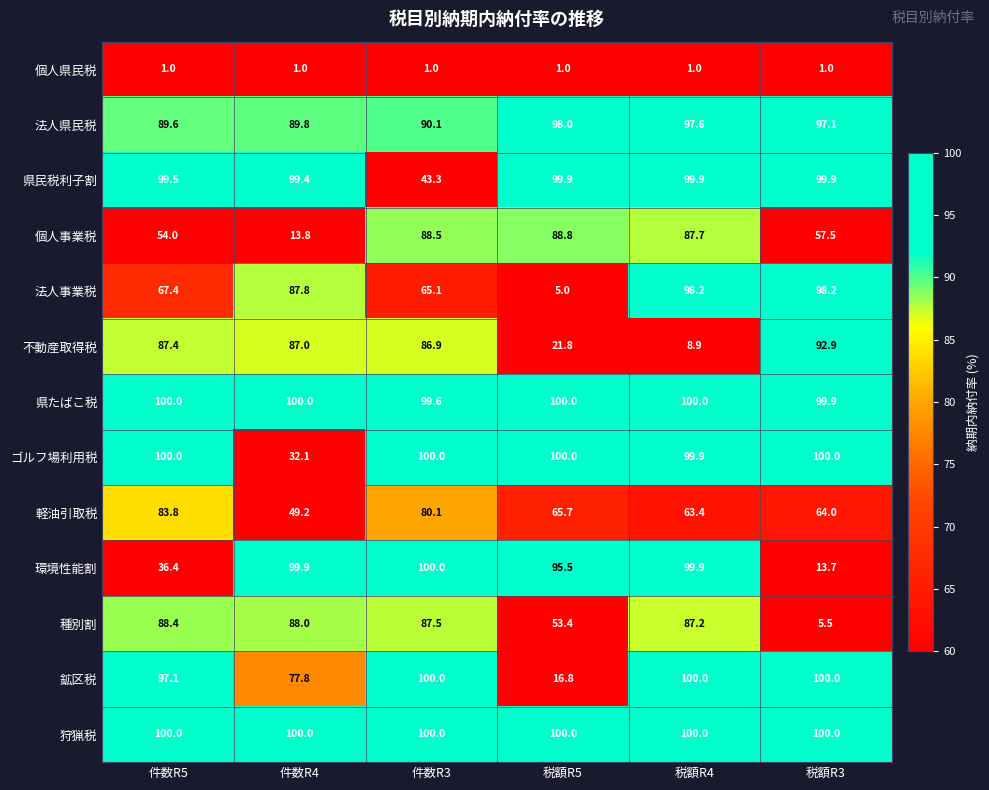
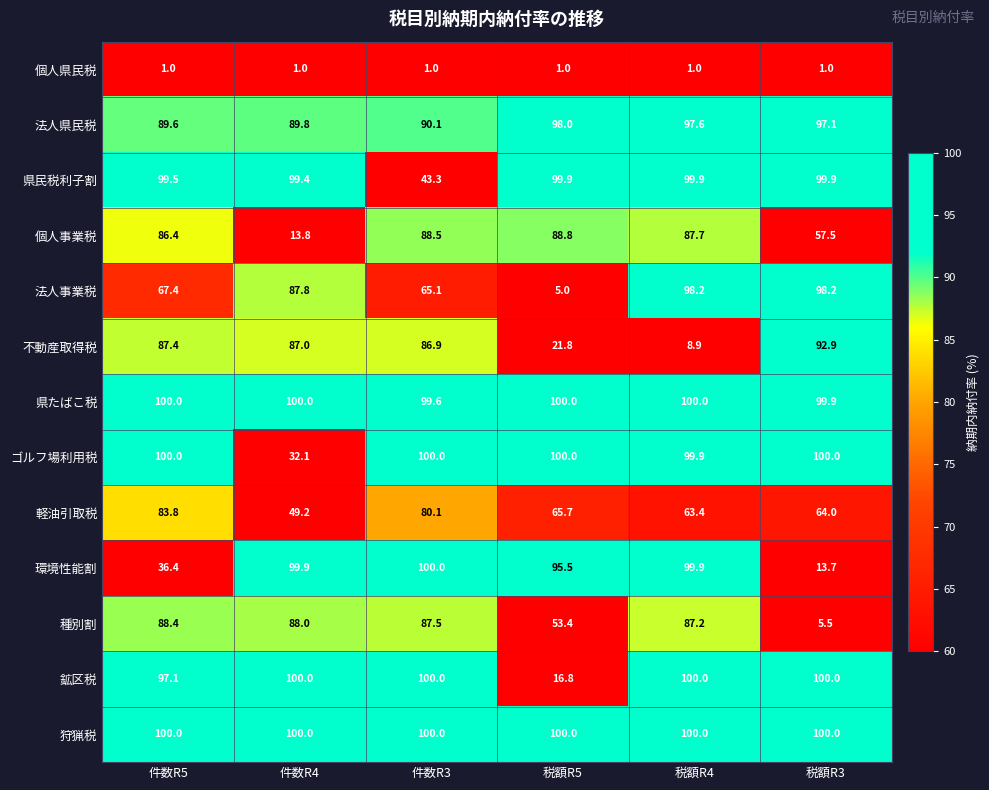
  {
    "個人県民税": {
      "件数R5": 1.0,
      "件数R4": 1.0,
      "件数R3": 1.0,
      "税額R5": 1.0,
      "税額R4": 1.0,
      "税額R3": 1.0
    },
    "法人県民税": {
      "件数R5": 89.6,
      "件数R4": 89.8,
      "件数R3": 90.1,
      "税額R5": 98.0,
      "税額R4": 97.6,
      "税額R3": 97.1
    },
    "県民税利子割": {
      "件数R5": 99.5,
      "件数R4": 99.4,
      "件数R3": 43.3,
      "税額R5": 99.9,
      "税額R4": 99.9,
      "税額R3": 99.9
    },
    "個人事業税": {
-     "件数R5": 54.0,
+     "件数R5": 86.4,
      "件数R4": 13.8,
      "件数R3": 88.5,
      "税額R5": 88.8,
      "税額R4": 87.7,
      "税額R3": 57.5
    },
    "法人事業税": {
      "件数R5": 67.4,
      "件数R4": 87.8,
      "件数R3": 65.1,
      "税額R5": 5.0,
      "税額R4": 98.2,
      "税額R3": 98.2
    },
    "不動産取得税": {
      "件数R5": 87.4,
      "件数R4": 87.0,
      "件数R3": 86.9,
      "税額R5": 21.8,
      "税額R4": 8.9,
      "税額R3": 92.9
    },
    "県たばこ税": {
      "件数R5": 100.0,
      "件数R4": 100.0,
      "件数R3": 99.6,
      "税額R5": 100.0,
      "税額R4": 100.0,
      "税額R3": 99.9
    },
    "ゴルフ場利用税": {
      "件数R5": 100.0,
      "件数R4": 32.1,
      "件数R3": 100.0,
      "税額R5": 100.0,
      "税額R4": 99.9,
      "税額R3": 100.0
    },
    "軽油引取税": {
      "件数R5": 83.8,
      "件数R4": 49.2,
      "件数R3": 80.1,
      "税額R5": 65.7,
      "税額R4": 63.4,
      "税額R3": 64.0
    },
    "環境性能割": {
      "件数R5": 36.4,
      "件数R4": 99.9,
      "件数R3": 100.0,
      "税額R5": 95.5,
      "税額R4": 99.9,
      "税額R3": 13.7
    },
    "種別割": {
      "件数R5": 88.4,
      "件数R4": 88.0,
      "件数R3": 87.5,
      "税額R5": 53.4,
      "税額R4": 87.2,
      "税額R3": 5.5
    },
    "鉱区税": {
      "件数R5": 97.1,
-     "件数R4": 77.8,
+     "件数R4": 100.0,
      "件数R3": 100.0,
      "税額R5": 16.8,
      "税額R4": 100.0,
      "税額R3": 100.0
    },
    "狩猟税": {
      "件数R5": 100.0,
      "件数R4": 100.0,
      "件数R3": 100.0,
      "税額R5": 100.0,
      "税額R4": 100.0,
      "税額R3": 100.0
    }
  }
